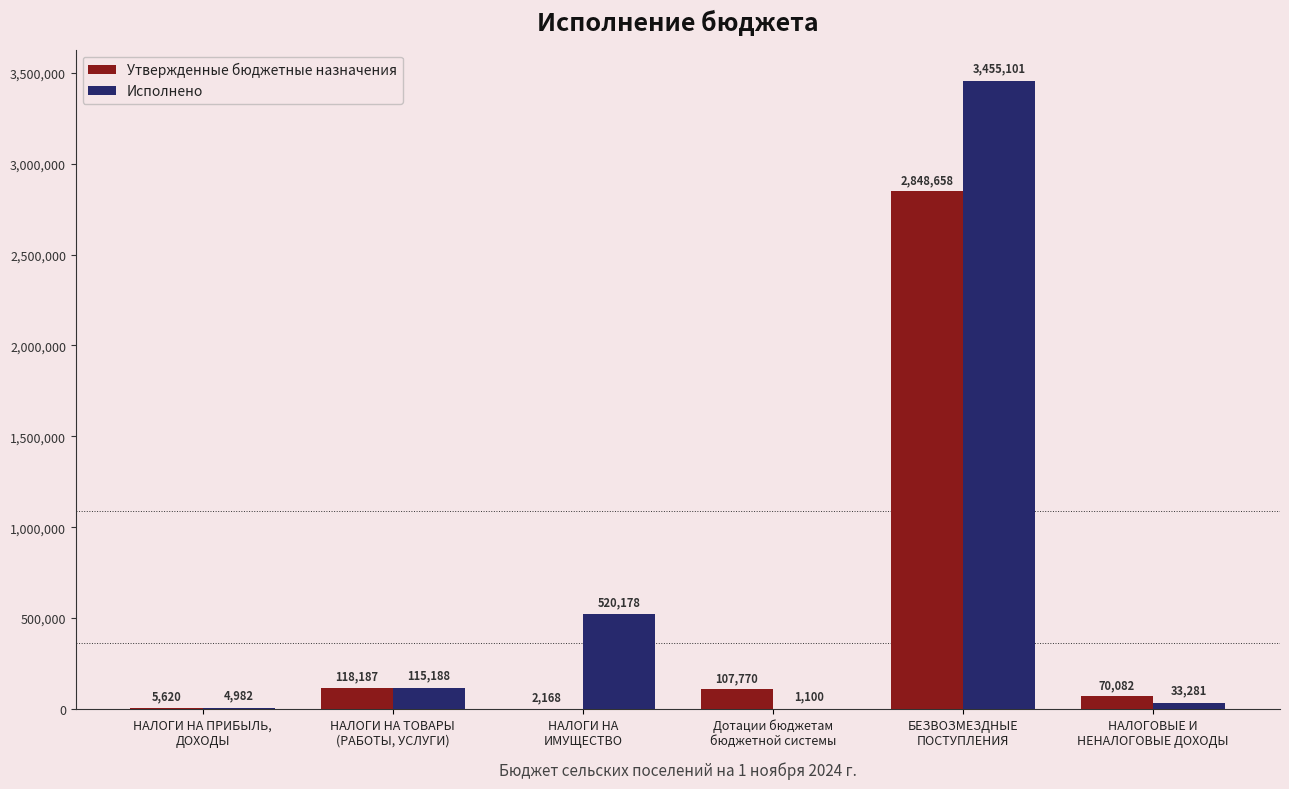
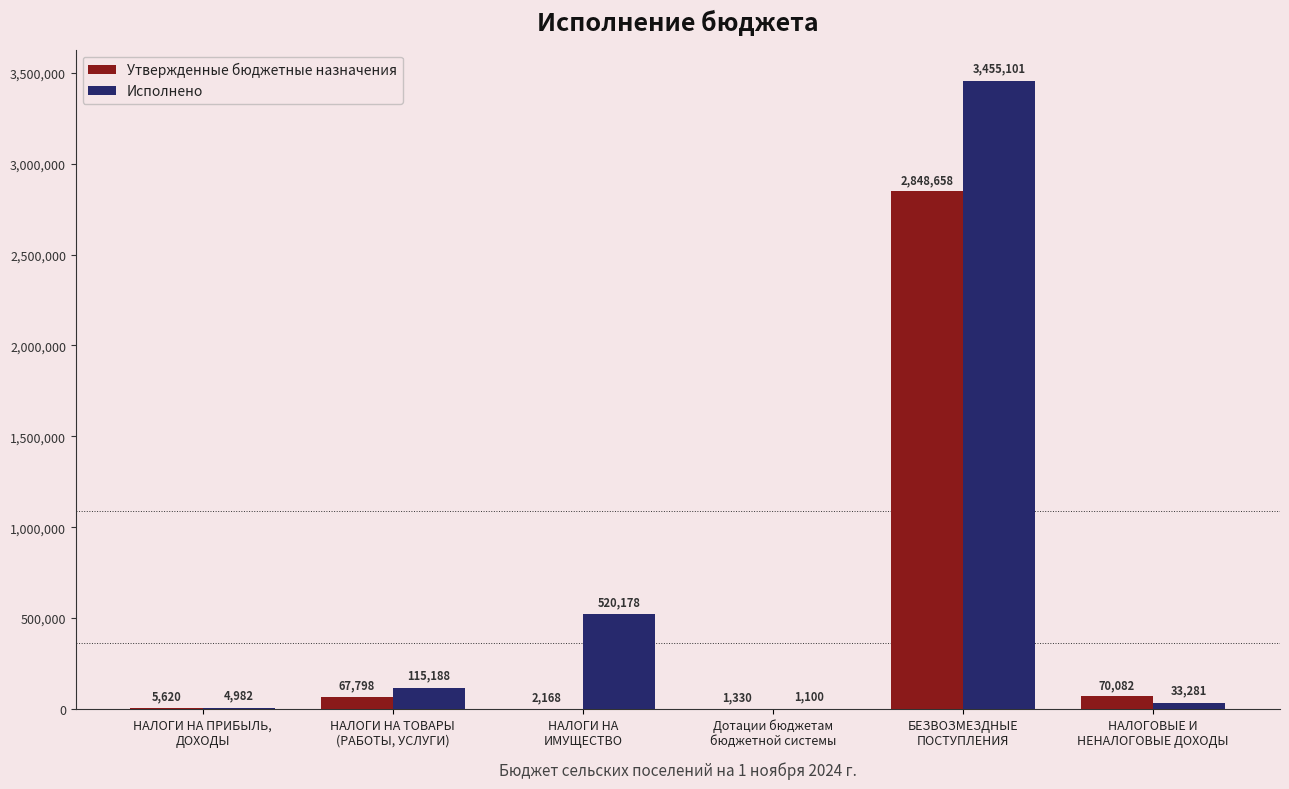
  {
    "Утвержденные бюджетные назначения": {
      "НАЛОГИ НА ПРИБЫЛЬ, ДОХОДЫ": "5,620",
-     "НАЛОГИ НА ТОВАРЫ (РАБОТЫ, УСЛУГИ)": "118,187",
+     "НАЛОГИ НА ТОВАРЫ (РАБОТЫ, УСЛУГИ)": "67,798",
      "НАЛОГИ НА ИМУЩЕСТВО": "2,168",
-     "Дотации бюджетам бюджетной системы": "107,770",
+     "Дотации бюджетам бюджетной системы": "1,330",
      "БЕЗВОЗМЕЗДНЫЕ ПОСТУПЛЕНИЯ": "2,848,658",
      "НАЛОГОВЫЕ И НЕНАЛОГОВЫЕ ДОХОДЫ": "70,082"
    },
    "Исполнено": {
      "НАЛОГИ НА ПРИБЫЛЬ, ДОХОДЫ": "4,982",
      "НАЛОГИ НА ТОВАРЫ (РАБОТЫ, УСЛУГИ)": "115,188",
      "НАЛОГИ НА ИМУЩЕСТВО": "520,178",
      "Дотации бюджетам бюджетной системы": "1,100",
      "БЕЗВОЗМЕЗДНЫЕ ПОСТУПЛЕНИЯ": "3,455,101",
      "НАЛОГОВЫЕ И НЕНАЛОГОВЫЕ ДОХОДЫ": "33,281"
    }
  }
